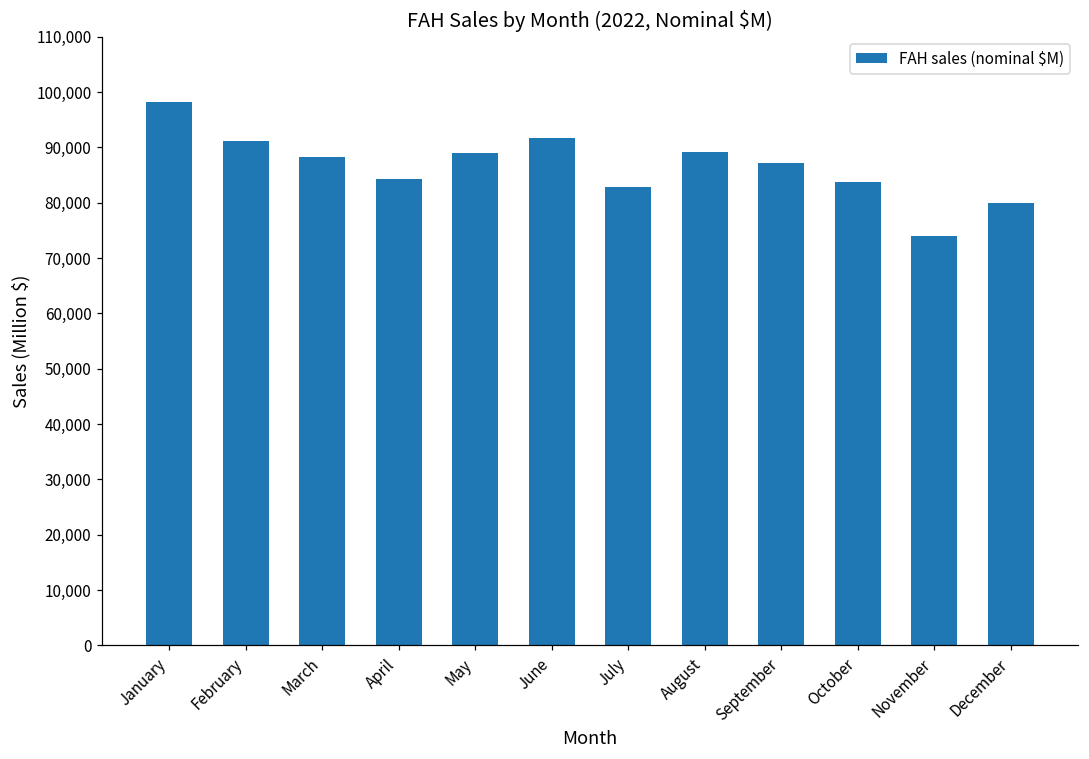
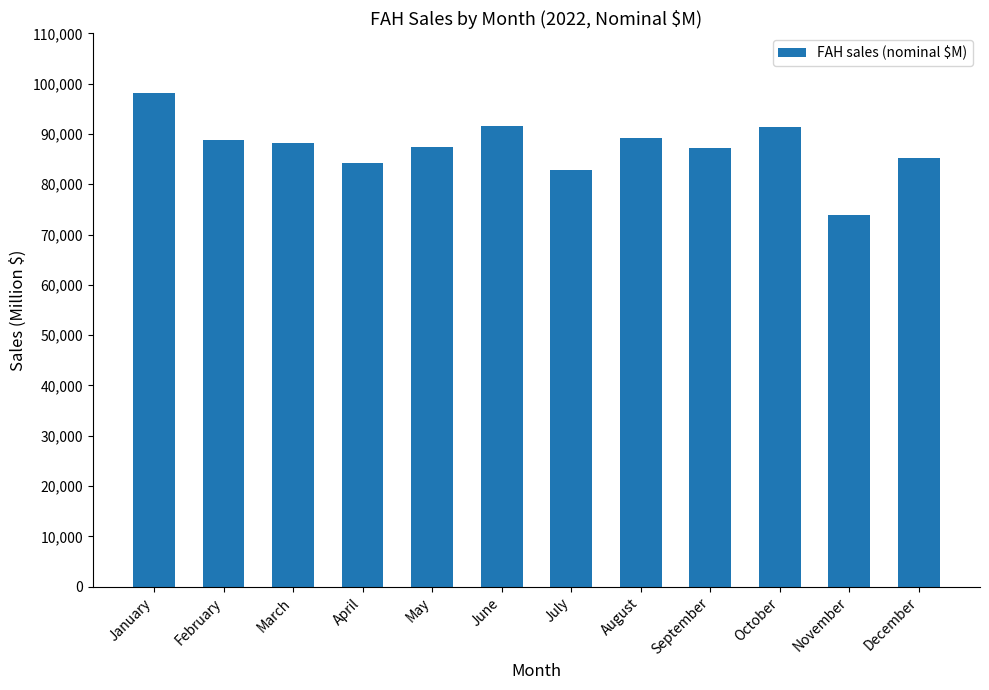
  {
    "January": "98,000",
-   "February": "91,000",
+   "February": "89,000",
    "March": "88,000",
    "April": "84,000",
-   "May": "89,000",
+   "May": "87,000",
    "June": "92,000",
    "July": "83,000",
    "August": "89,000",
    "September": "87,000",
-   "October": "84,000",
+   "October": "91,000",
    "November": "74,000",
-   "December": "80,000"
+   "December": "85,000"
  }
